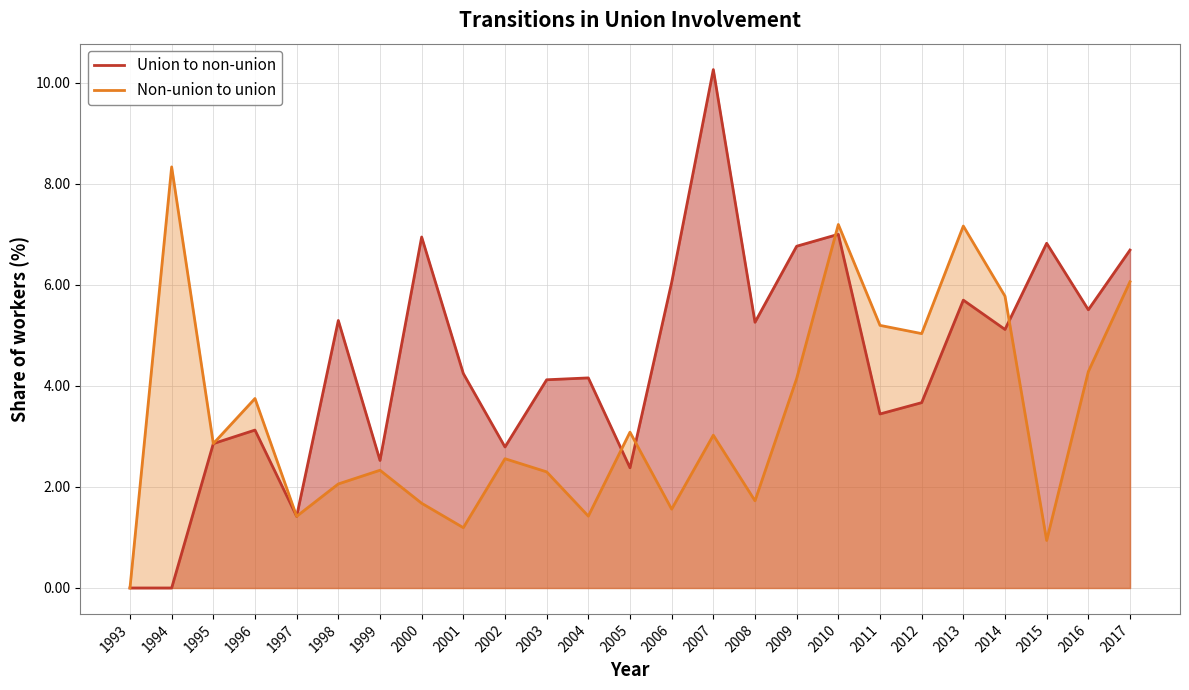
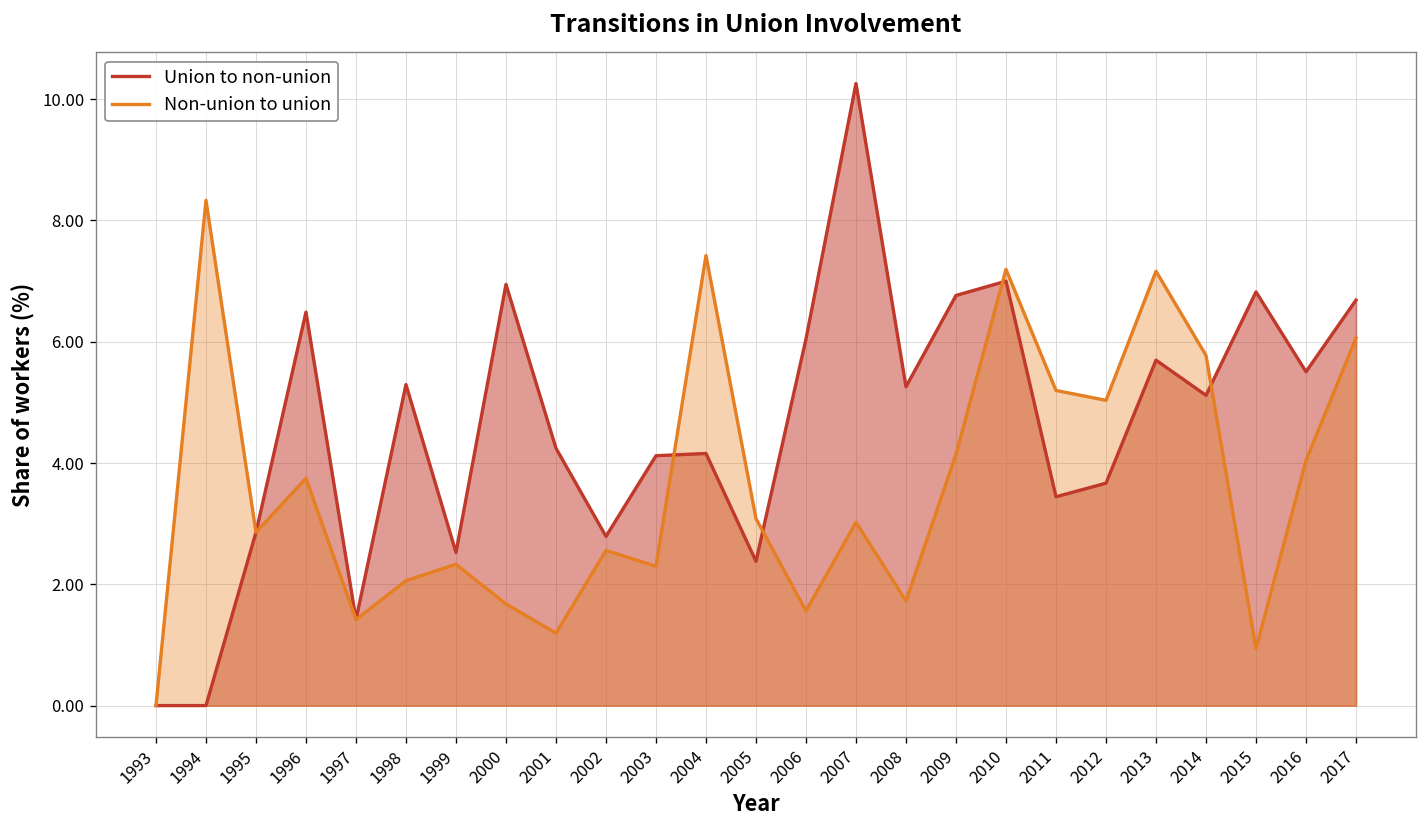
  {
    "Union to non-union": {
      "1994": 0.0,
-     "1996": 3.1,
+     "1996": 6.5,
      "1998": 5.3,
      "1999": 2.5,
      "2000": 6.9,
      "2001": 4.2,
      "2002": 2.8,
      "2003": 4.1,
      "2004": 4.2,
      "2005": 2.4,
      "2006": 6.0,
      "2007": 10.3,
      "2008": 5.3,
      "2009": 6.8,
      "2010": 7.0,
      "2011": 3.4,
      "2012": 3.7,
      "2013": 5.7,
      "2014": 5.1,
      "2015": 6.8,
      "2016": 5.5,
      "2017": 6.7
    },
    "Non-union to union": {
      "1994": 8.3,
      "1996": 3.8,
      "1998": 2.1,
      "1999": 2.3,
      "2000": 1.7,
      "2001": 1.2,
      "2002": 2.6,
      "2003": 2.3,
-     "2004": 1.4,
+     "2004": 7.4,
      "2005": 3.1,
      "2006": 1.6,
      "2007": 3.0,
      "2008": 1.7,
      "2009": 4.1,
      "2010": 7.2,
      "2011": 5.2,
      "2012": 5.0,
      "2013": 7.2,
      "2014": 5.8,
      "2015": 0.9,
-     "2016": 4.3,
+     "2016": 4.0,
      "2017": 6.1
    }
  }
